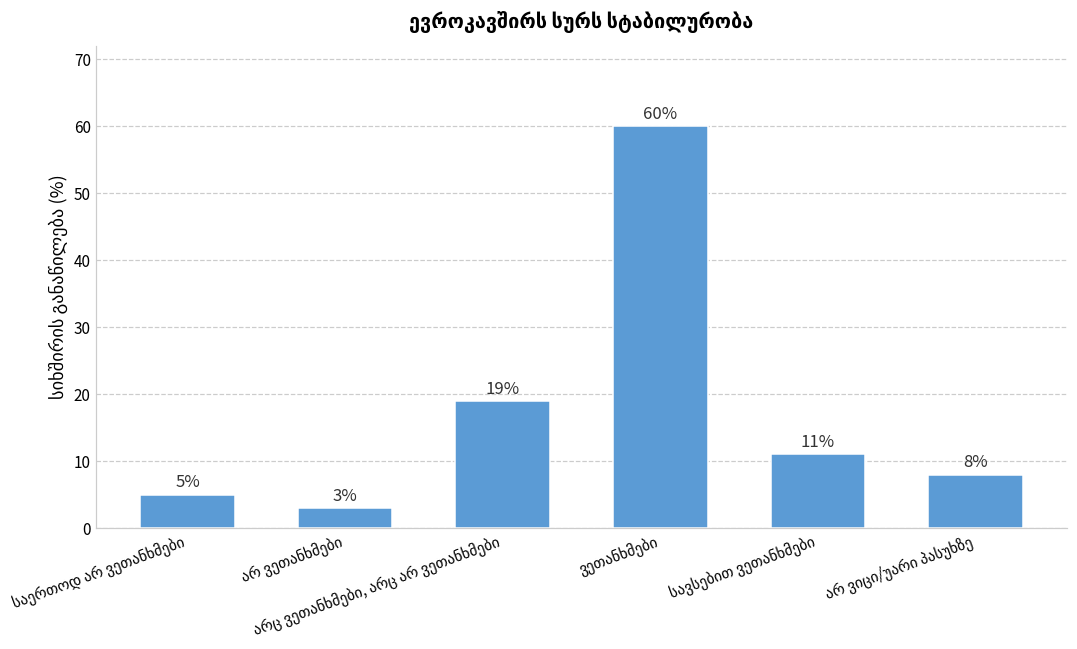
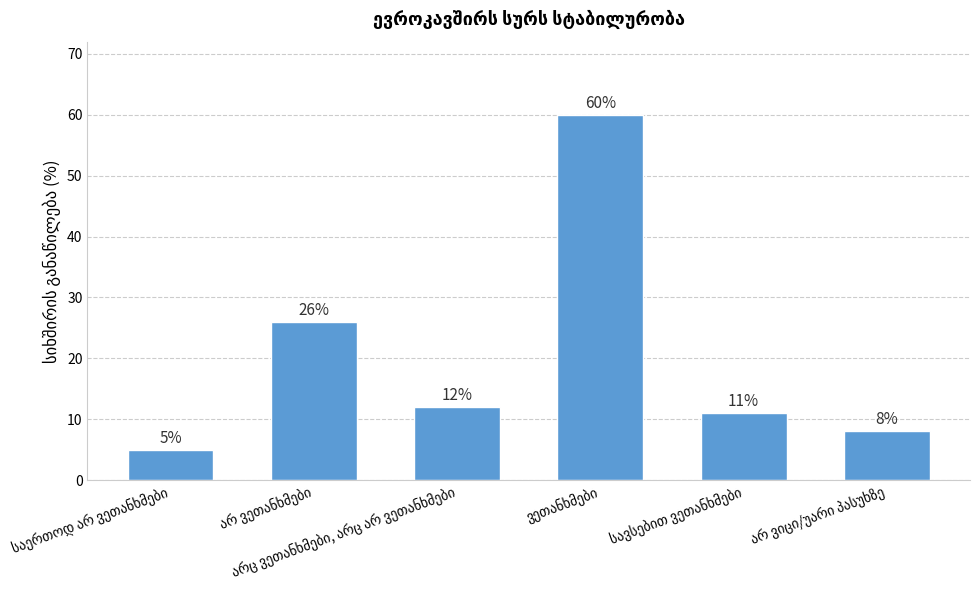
  {
    "საერთოდ არ ვეთანხმები": "5%",
-   "არ ვეთანხმები": "3%",
-   "არც ვეთანხმები, არც არ ვეთანხმები": "19%",
+   "არ ვეთანხმები": "26%",
+   "არც ვეთანხმები, არც არ ვეთანხმები": "12%",
    "ვეთანხმები": "60%",
    "სავსებით ვეთანხმები": "11%",
    "არ ვიცი/უარი პასუხზე": "8%"
  }
